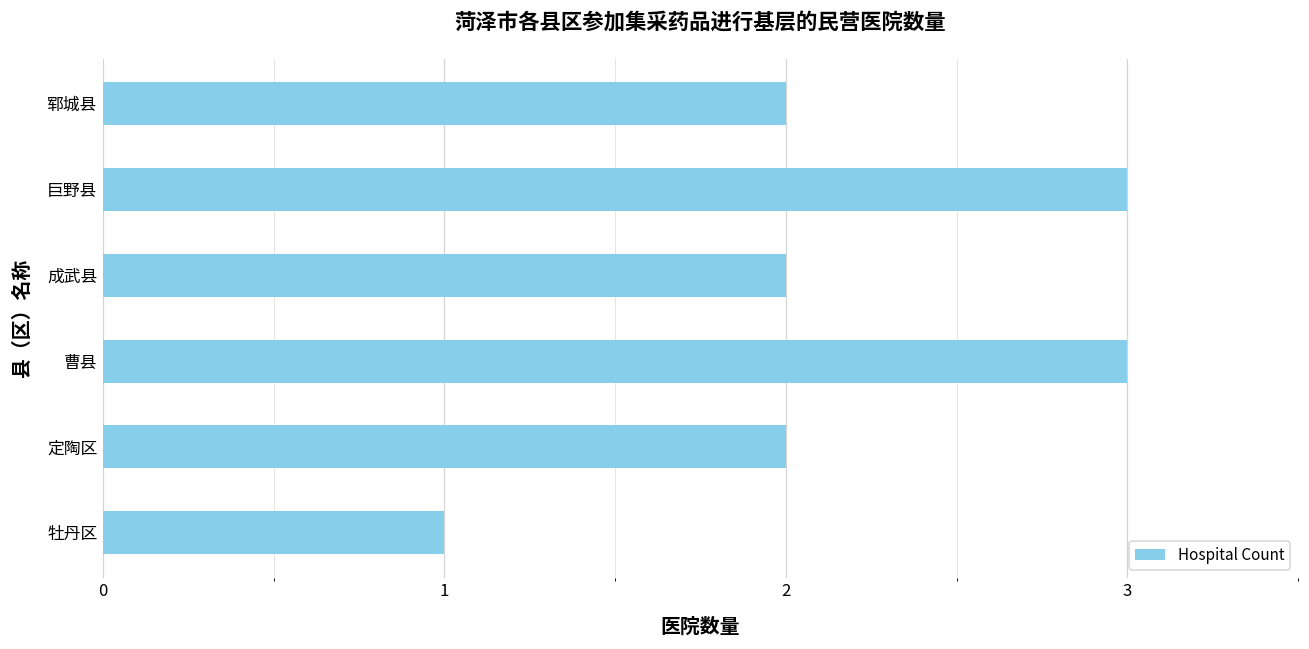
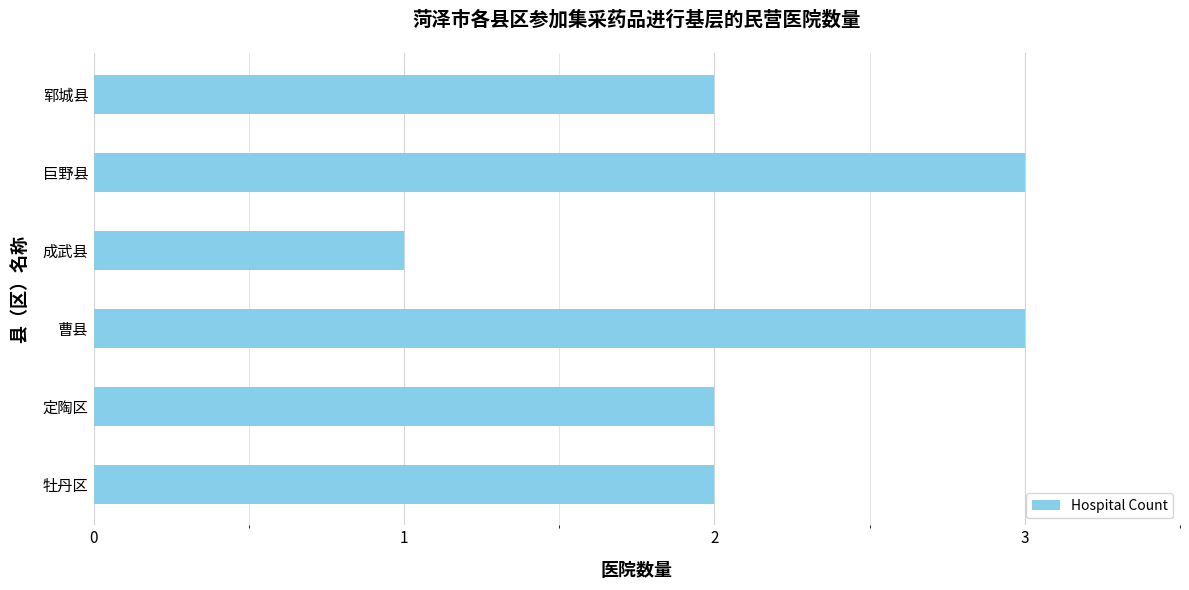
  {
    "郓城县": 2,
    "巨野县": 3,
-   "成武县": 2,
+   "成武县": 1,
    "曹县": 3,
    "定陶区": 2,
-   "牡丹区": 1
+   "牡丹区": 2
  }
